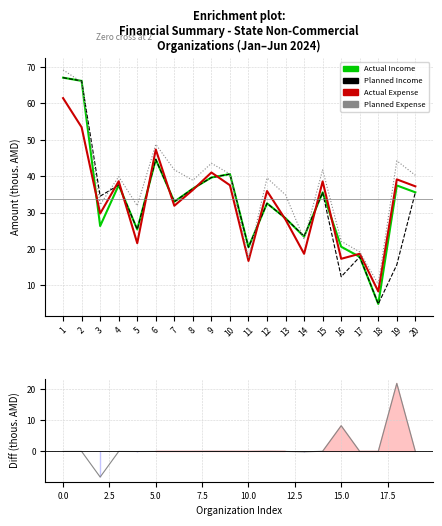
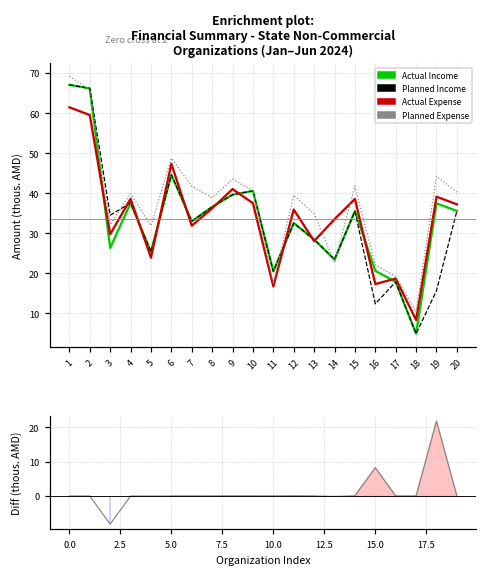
  {
    "Enrichment plot: Financial Summary - State Non-Commercial Organizations (Jan–Jun 2024)": {
      "Actual Income": {
        "3": 26,
        "16": 21,
        "19": 37
      },
      "Planned Income": {
        "3": 35,
        "16": 12,
        "19": 16
      },
      "Actual Expense": {
        "1": 61,
-       "2": 53,
+       "2": 60,
        "3": 30,
        "4": 39,
-       "5": 22,
+       "5": 24,
        "6": 47,
        "7": 32,
        "9": 41,
        "10": 38,
        "11": 17,
        "12": 36,
-       "14": 19,
+       "14": 34,
        "15": 39,
        "16": 17,
        "18": 8,
        "19": 39,
        "20": 37
      },
      "Planned Expense": {
        "1": 69,
        "3": 32,
        "4": 40,
        "5": 32,
        "6": 49,
        "7": 42,
        "8": 39,
        "9": 44,
        "11": 17,
        "12": 40,
        "13": 35,
        "14": 23,
        "15": 42,
        "16": 22,
        "18": 10,
        "19": 44,
        "20": 40
      }
    }
  }
